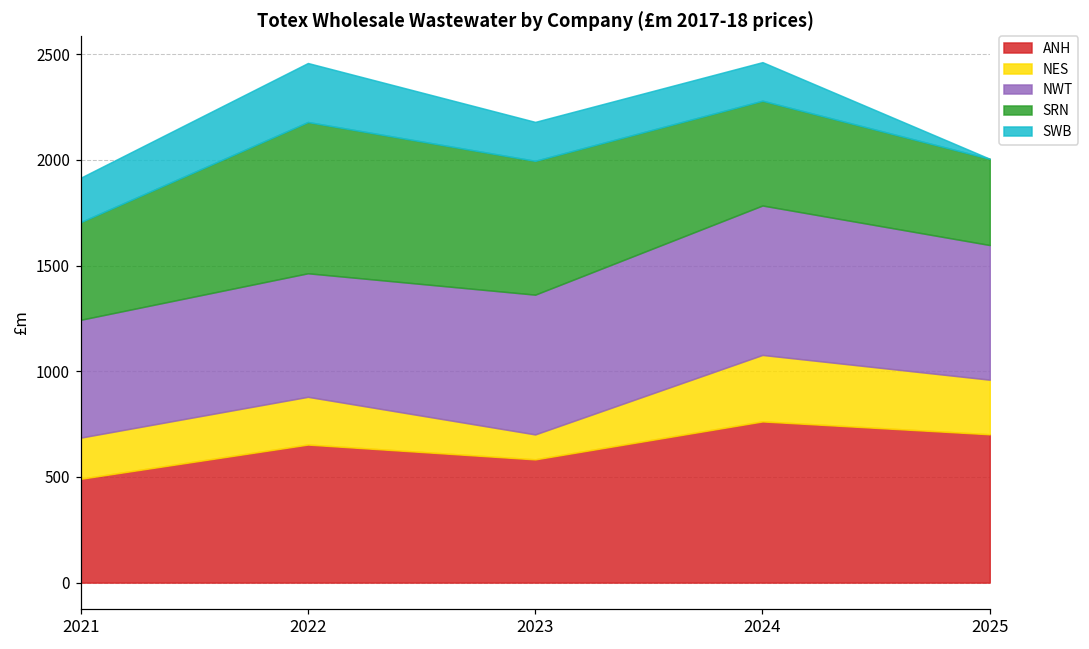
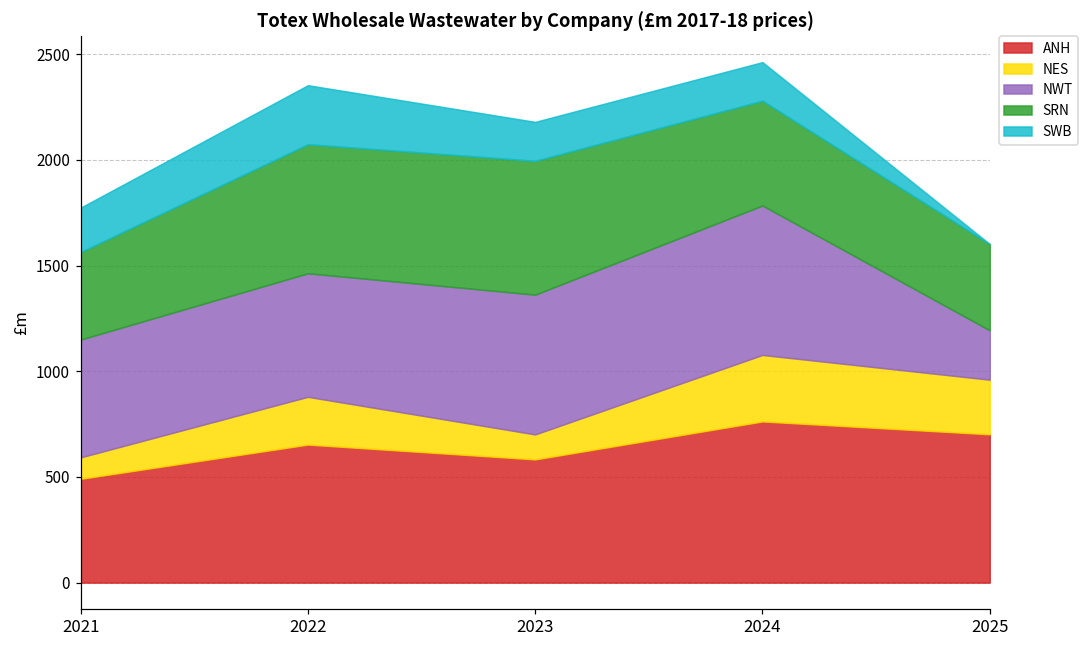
  {
    "ANH": {
      "2021": 490,
      "2022": 650,
      "2023": 580,
      "2024": 760,
      "2025": 700
    },
    "NES": {
-     "2021": 190,
+     "2021": 100,
      "2022": 230,
      "2023": 120,
      "2024": 310,
      "2025": 260
    },
    "NWT": {
      "2021": 560,
      "2022": 580,
      "2023": 660,
      "2024": 710,
-     "2025": 640
+     "2025": 230
    },
    "SRN": {
-     "2021": 460,
-     "2022": 720,
+     "2021": 410,
+     "2022": 610,
      "2023": 630,
      "2024": 500
    },
    "SWB": {
      "2021": 210,
      "2022": 280,
      "2023": 180,
      "2024": 180
    }
  }
